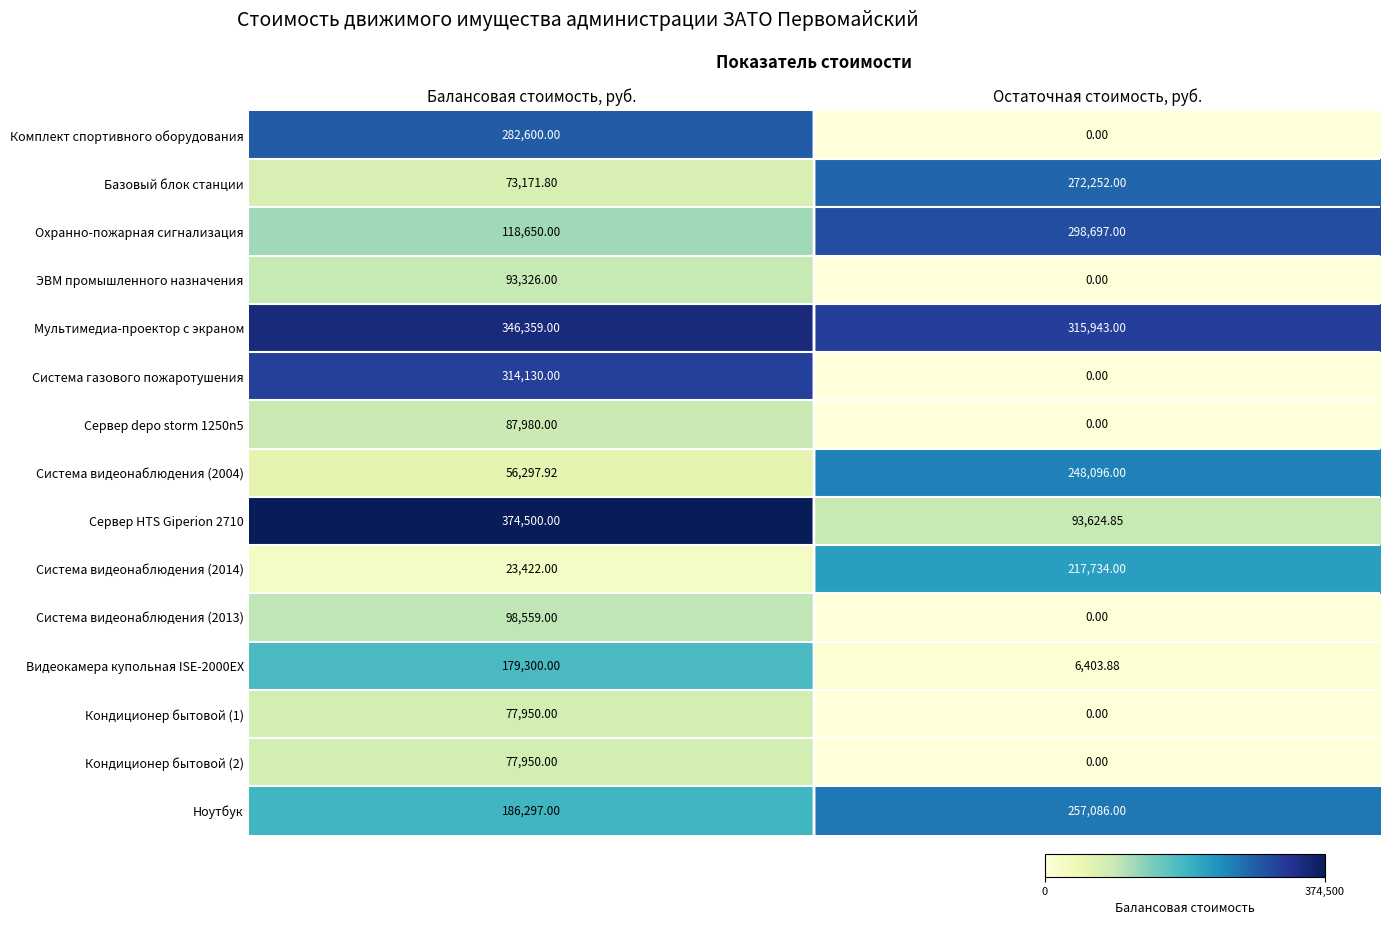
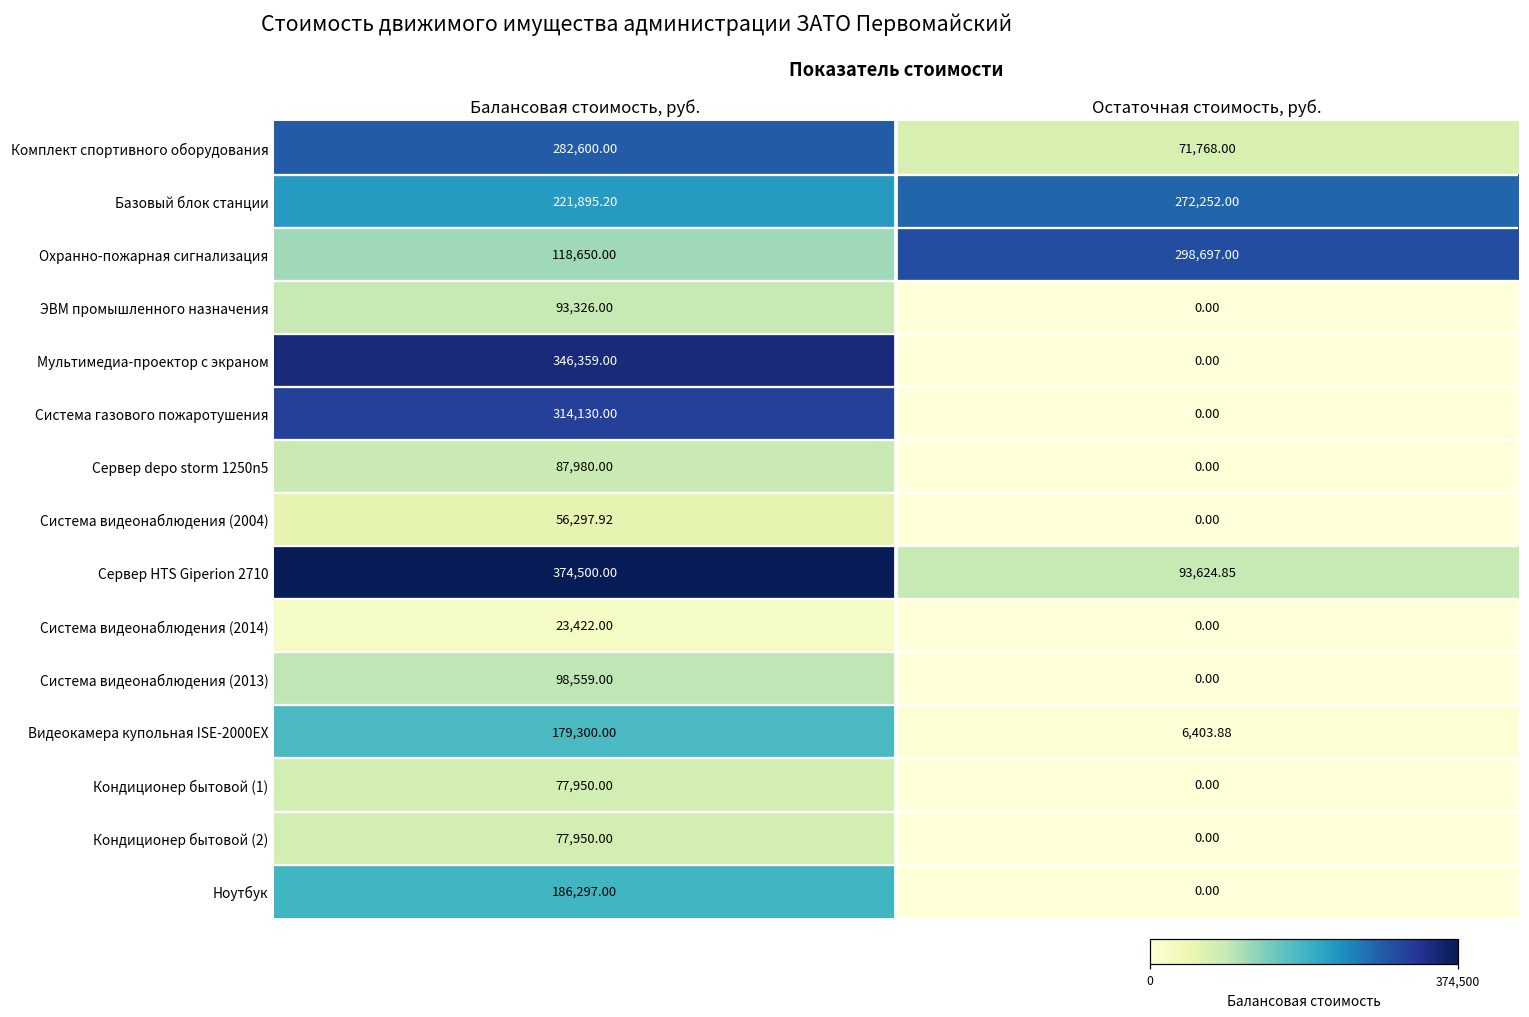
  {
    "Комплект спортивного оборудования": {
      "Балансовая стоимость, руб.": "282,600.00",
-     "Остаточная стоимость, руб.": "0.00"
+     "Остаточная стоимость, руб.": "71,768.00"
    },
    "Базовый блок станции": {
-     "Балансовая стоимость, руб.": "73,171.80",
+     "Балансовая стоимость, руб.": "221,895.20",
      "Остаточная стоимость, руб.": "272,252.00"
    },
    "Охранно-пожарная сигнализация": {
      "Балансовая стоимость, руб.": "118,650.00",
      "Остаточная стоимость, руб.": "298,697.00"
    },
    "ЭВМ промышленного назначения": {
      "Балансовая стоимость, руб.": "93,326.00",
      "Остаточная стоимость, руб.": "0.00"
    },
    "Мультимедиа-проектор с экраном": {
      "Балансовая стоимость, руб.": "346,359.00",
-     "Остаточная стоимость, руб.": "315,943.00"
+     "Остаточная стоимость, руб.": "0.00"
    },
    "Система газового пожаротушения": {
      "Балансовая стоимость, руб.": "314,130.00",
      "Остаточная стоимость, руб.": "0.00"
    },
    "Сервер depo storm 1250n5": {
      "Балансовая стоимость, руб.": "87,980.00",
      "Остаточная стоимость, руб.": "0.00"
    },
    "Система видеонаблюдения (2004)": {
      "Балансовая стоимость, руб.": "56,297.92",
-     "Остаточная стоимость, руб.": "248,096.00"
+     "Остаточная стоимость, руб.": "0.00"
    },
    "Сервер HTS Giperion 2710": {
      "Балансовая стоимость, руб.": "374,500.00",
      "Остаточная стоимость, руб.": "93,624.85"
    },
    "Система видеонаблюдения (2014)": {
      "Балансовая стоимость, руб.": "23,422.00",
-     "Остаточная стоимость, руб.": "217,734.00"
+     "Остаточная стоимость, руб.": "0.00"
    },
    "Система видеонаблюдения (2013)": {
      "Балансовая стоимость, руб.": "98,559.00",
      "Остаточная стоимость, руб.": "0.00"
    },
    "Видеокамера купольная ISE-2000EX": {
      "Балансовая стоимость, руб.": "179,300.00",
      "Остаточная стоимость, руб.": "6,403.88"
    },
    "Кондиционер бытовой (1)": {
      "Балансовая стоимость, руб.": "77,950.00",
      "Остаточная стоимость, руб.": "0.00"
    },
    "Кондиционер бытовой (2)": {
      "Балансовая стоимость, руб.": "77,950.00",
      "Остаточная стоимость, руб.": "0.00"
    },
    "Ноутбук": {
      "Балансовая стоимость, руб.": "186,297.00",
-     "Остаточная стоимость, руб.": "257,086.00"
+     "Остаточная стоимость, руб.": "0.00"
    }
  }
